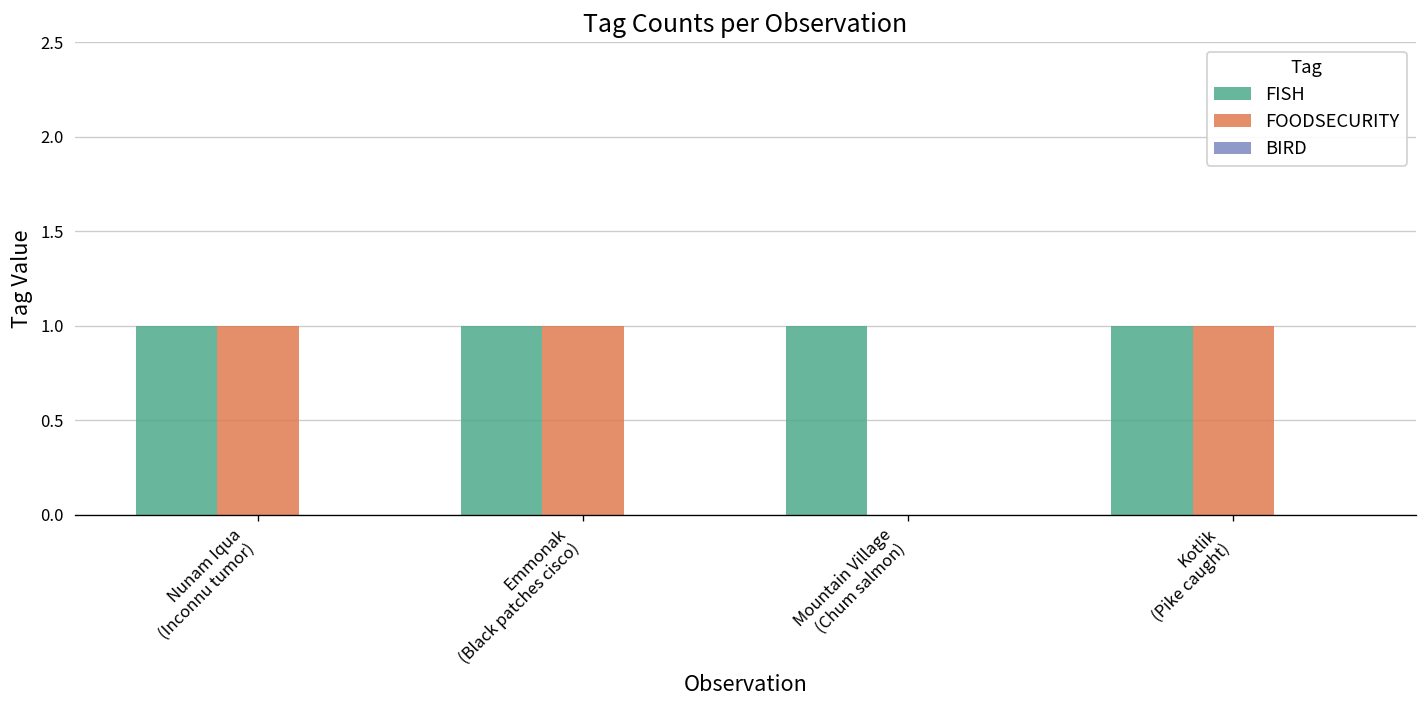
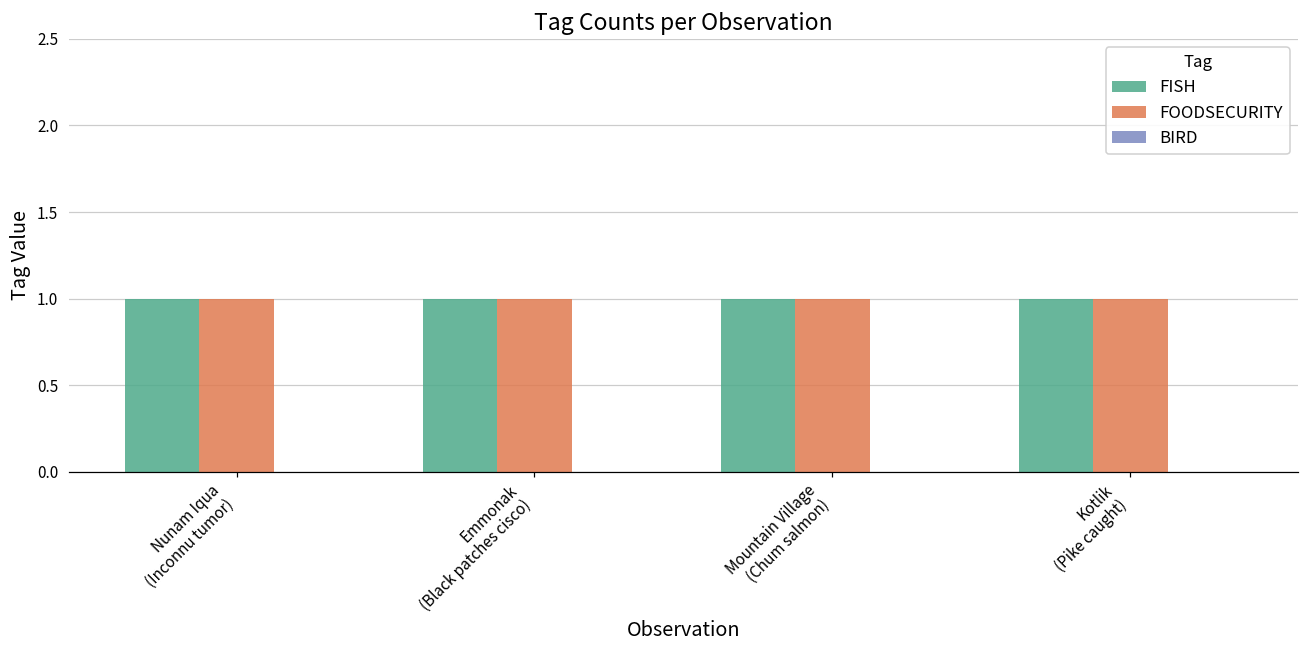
  {
    "FISH": {
      "Nunam Iqua (Inconnu tumor)": 1,
      "Emmonak (Black patches cisco)": 1,
      "Mountain Village (Chum salmon)": 1,
      "Kotlik (Pike caught)": 1
    },
    "FOODSECURITY": {
      "Nunam Iqua (Inconnu tumor)": 1,
      "Emmonak (Black patches cisco)": 1,
-     "Mountain Village (Chum salmon)": 0,
+     "Mountain Village (Chum salmon)": 1,
      "Kotlik (Pike caught)": 1
    },
    "BIRD": {
      "Nunam Iqua (Inconnu tumor)": 0,
      "Emmonak (Black patches cisco)": 0,
      "Mountain Village (Chum salmon)": 0,
      "Kotlik (Pike caught)": 0
    }
  }
